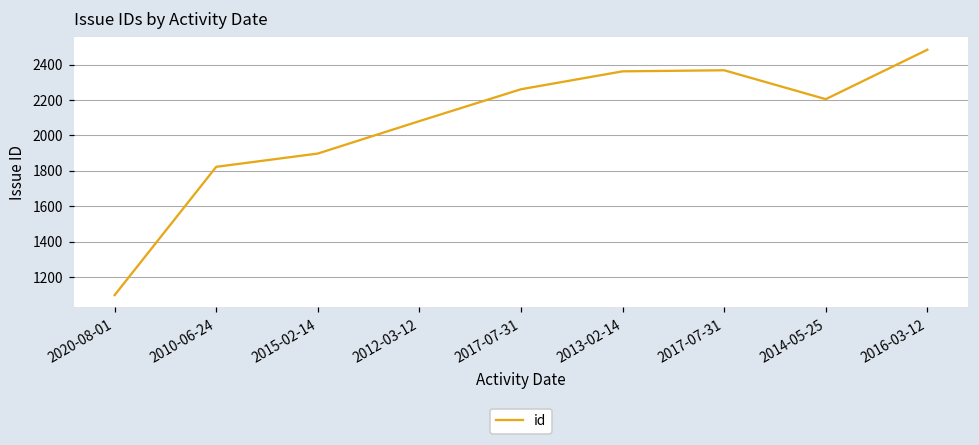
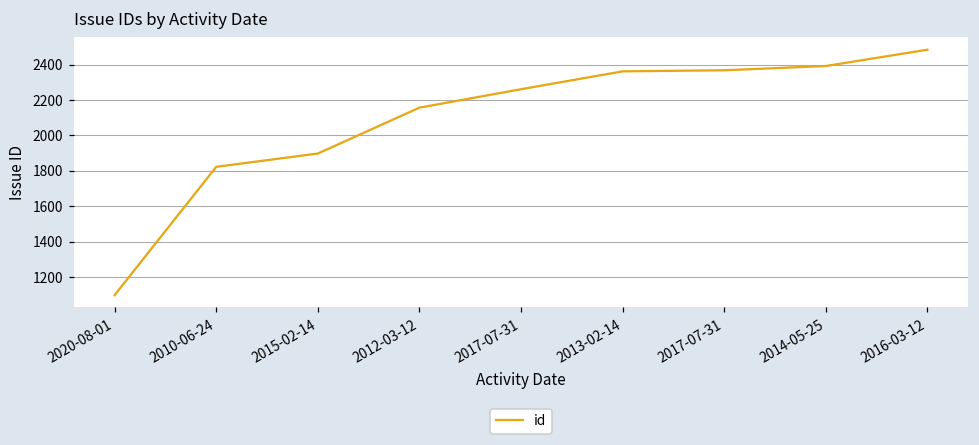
  {
    "2020-08-01": 1100,
    "2010-06-24": 1820,
    "2015-02-14": 1900,
-   "2012-03-12": 2080,
+   "2012-03-12": 2160,
    "2013-02-14": 2360,
-   "2014-05-25": 2210,
+   "2014-05-25": 2390,
    "2016-03-12": 2480
  }
